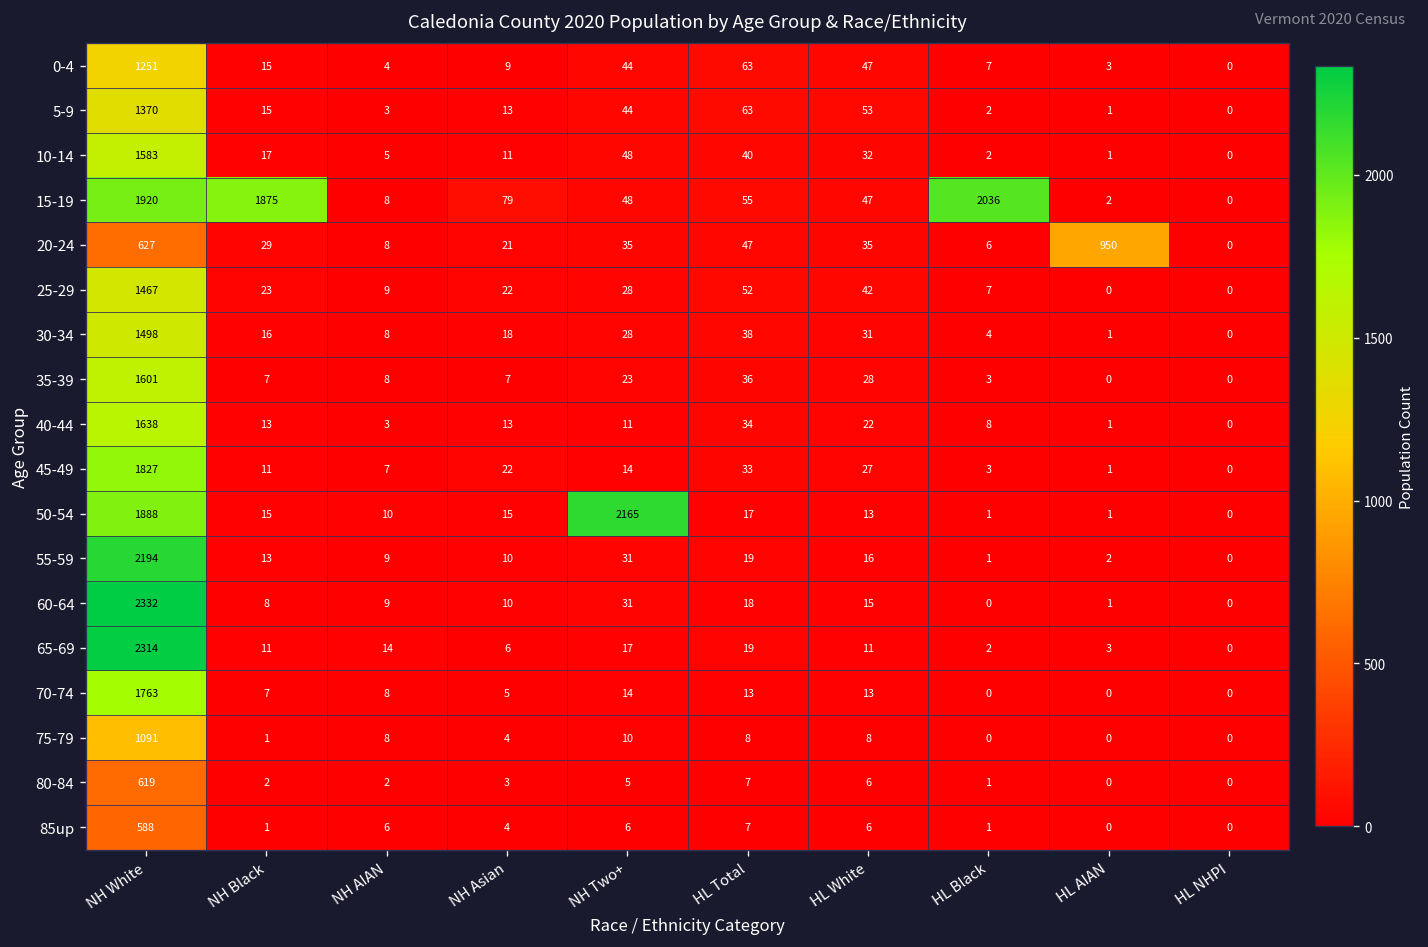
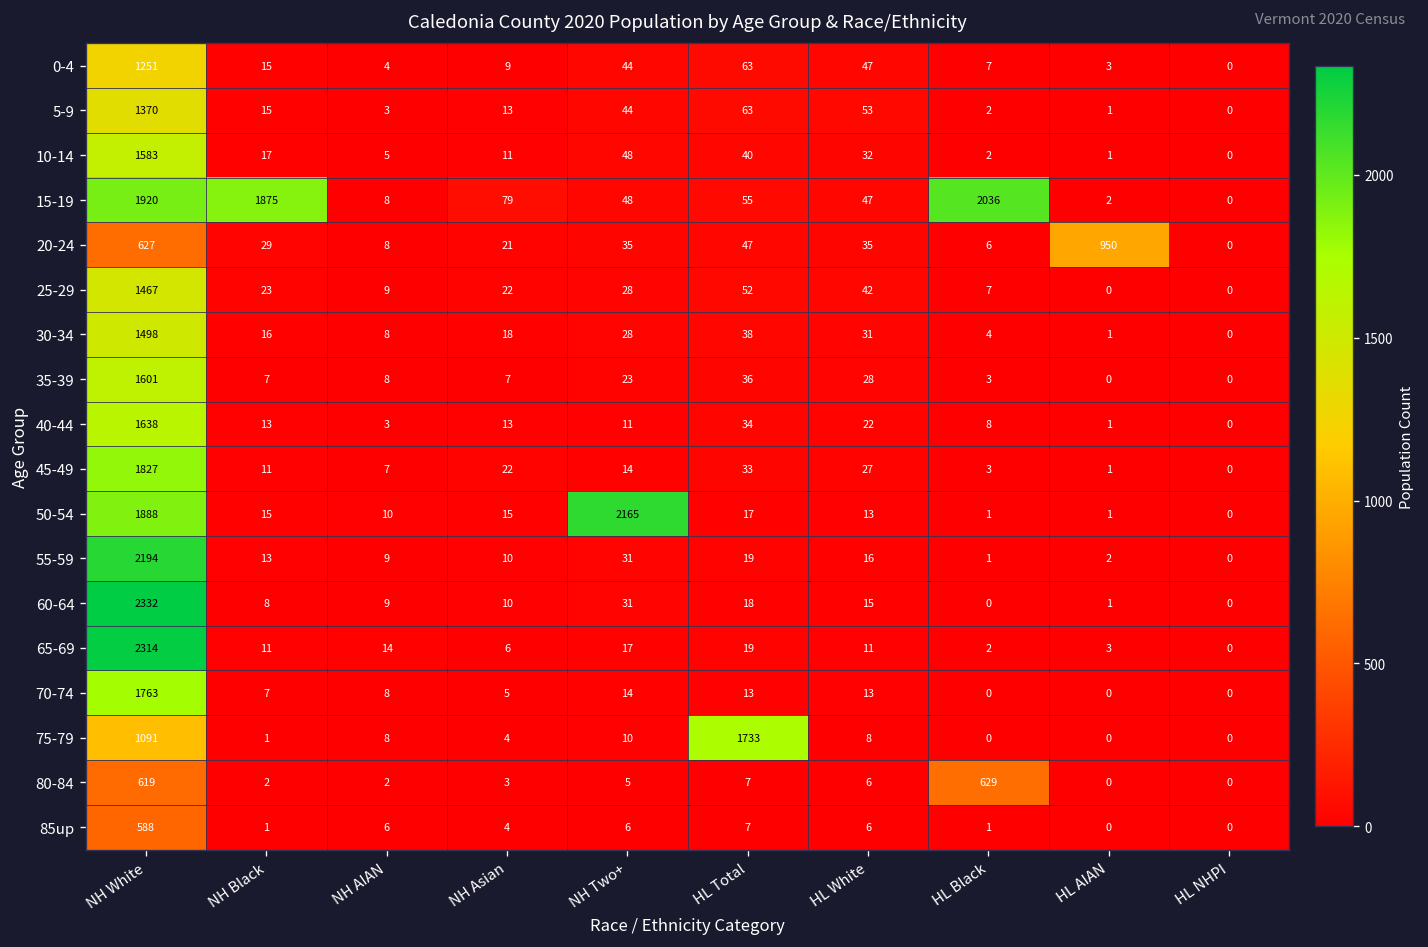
  {
    "0-4": {
      "NH White": 1251,
      "NH Black": 15,
      "NH AIAN": 4,
      "NH Asian": 9,
      "NH Two+": 44,
      "HL Total": 63,
      "HL White": 47,
      "HL Black": 7,
      "HL AIAN": 3,
      "HL NHPI": 0
    },
    "5-9": {
      "NH White": 1370,
      "NH Black": 15,
      "NH AIAN": 3,
      "NH Asian": 13,
      "NH Two+": 44,
      "HL Total": 63,
      "HL White": 53,
      "HL Black": 2,
      "HL AIAN": 1,
      "HL NHPI": 0
    },
    "10-14": {
      "NH White": 1583,
      "NH Black": 17,
      "NH AIAN": 5,
      "NH Asian": 11,
      "NH Two+": 48,
      "HL Total": 40,
      "HL White": 32,
      "HL Black": 2,
      "HL AIAN": 1,
      "HL NHPI": 0
    },
    "15-19": {
      "NH White": 1920,
      "NH Black": 1875,
      "NH AIAN": 8,
      "NH Asian": 79,
      "NH Two+": 48,
      "HL Total": 55,
      "HL White": 47,
      "HL Black": 2036,
      "HL AIAN": 2,
      "HL NHPI": 0
    },
    "20-24": {
      "NH White": 627,
      "NH Black": 29,
      "NH AIAN": 8,
      "NH Asian": 21,
      "NH Two+": 35,
      "HL Total": 47,
      "HL White": 35,
      "HL Black": 6,
      "HL AIAN": 950,
      "HL NHPI": 0
    },
    "25-29": {
      "NH White": 1467,
      "NH Black": 23,
      "NH AIAN": 9,
      "NH Asian": 22,
      "NH Two+": 28,
      "HL Total": 52,
      "HL White": 42,
      "HL Black": 7,
      "HL AIAN": 0,
      "HL NHPI": 0
    },
    "30-34": {
      "NH White": 1498,
      "NH Black": 16,
      "NH AIAN": 8,
      "NH Asian": 18,
      "NH Two+": 28,
      "HL Total": 38,
      "HL White": 31,
      "HL Black": 4,
      "HL AIAN": 1,
      "HL NHPI": 0
    },
    "35-39": {
      "NH White": 1601,
      "NH Black": 7,
      "NH AIAN": 8,
      "NH Asian": 7,
      "NH Two+": 23,
      "HL Total": 36,
      "HL White": 28,
      "HL Black": 3,
      "HL AIAN": 0,
      "HL NHPI": 0
    },
    "40-44": {
      "NH White": 1638,
      "NH Black": 13,
      "NH AIAN": 3,
      "NH Asian": 13,
      "NH Two+": 11,
      "HL Total": 34,
      "HL White": 22,
      "HL Black": 8,
      "HL AIAN": 1,
      "HL NHPI": 0
    },
    "45-49": {
      "NH White": 1827,
      "NH Black": 11,
      "NH AIAN": 7,
      "NH Asian": 22,
      "NH Two+": 14,
      "HL Total": 33,
      "HL White": 27,
      "HL Black": 3,
      "HL AIAN": 1,
      "HL NHPI": 0
    },
    "50-54": {
      "NH White": 1888,
      "NH Black": 15,
      "NH AIAN": 10,
      "NH Asian": 15,
      "NH Two+": 2165,
      "HL Total": 17,
      "HL White": 13,
      "HL Black": 1,
      "HL AIAN": 1,
      "HL NHPI": 0
    },
    "55-59": {
      "NH White": 2194,
      "NH Black": 13,
      "NH AIAN": 9,
      "NH Asian": 10,
      "NH Two+": 31,
      "HL Total": 19,
      "HL White": 16,
      "HL Black": 1,
      "HL AIAN": 2,
      "HL NHPI": 0
    },
    "60-64": {
      "NH White": 2332,
      "NH Black": 8,
      "NH AIAN": 9,
      "NH Asian": 10,
      "NH Two+": 31,
      "HL Total": 18,
      "HL White": 15,
      "HL Black": 0,
      "HL AIAN": 1,
      "HL NHPI": 0
    },
    "65-69": {
      "NH White": 2314,
      "NH Black": 11,
      "NH AIAN": 14,
      "NH Asian": 6,
      "NH Two+": 17,
      "HL Total": 19,
      "HL White": 11,
      "HL Black": 2,
      "HL AIAN": 3,
      "HL NHPI": 0
    },
    "70-74": {
      "NH White": 1763,
      "NH Black": 7,
      "NH AIAN": 8,
      "NH Asian": 5,
      "NH Two+": 14,
      "HL Total": 13,
      "HL White": 13,
      "HL Black": 0,
      "HL AIAN": 0,
      "HL NHPI": 0
    },
    "75-79": {
      "NH White": 1091,
      "NH Black": 1,
      "NH AIAN": 8,
      "NH Asian": 4,
      "NH Two+": 10,
-     "HL Total": 8,
+     "HL Total": 1733,
      "HL White": 8,
      "HL Black": 0,
      "HL AIAN": 0,
      "HL NHPI": 0
    },
    "80-84": {
      "NH White": 619,
      "NH Black": 2,
      "NH AIAN": 2,
      "NH Asian": 3,
      "NH Two+": 5,
      "HL Total": 7,
      "HL White": 6,
-     "HL Black": 1,
+     "HL Black": 629,
      "HL AIAN": 0,
      "HL NHPI": 0
    },
    "85up": {
      "NH White": 588,
      "NH Black": 1,
      "NH AIAN": 6,
      "NH Asian": 4,
      "NH Two+": 6,
      "HL Total": 7,
      "HL White": 6,
      "HL Black": 1,
      "HL AIAN": 0,
      "HL NHPI": 0
    }
  }
